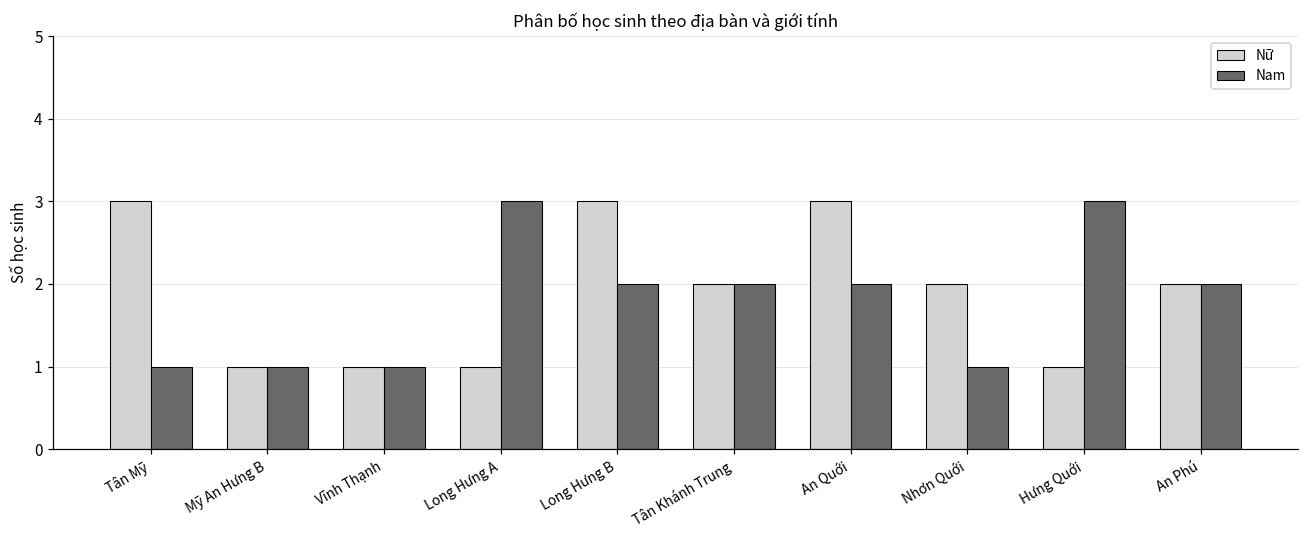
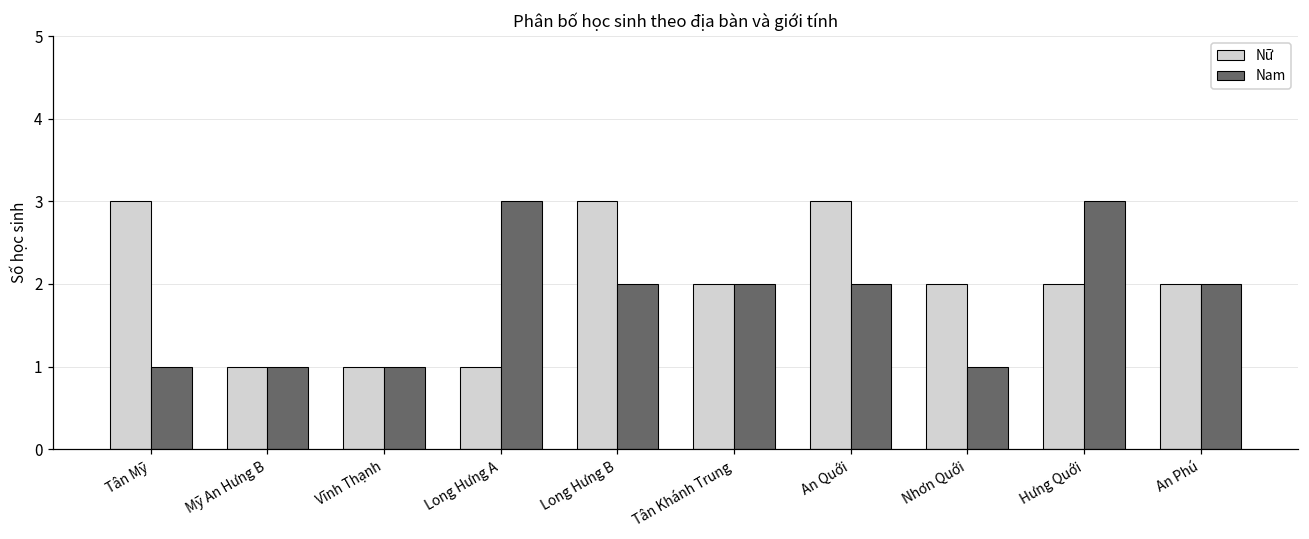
  {
    "Nữ": {
      "Tân Mỹ": 3,
      "Mỹ An Hưng B": 1,
      "Vĩnh Thạnh": 1,
      "Long Hưng A": 1,
      "Long Hưng B": 3,
      "Tân Khánh Trung": 2,
      "An Quới": 3,
      "Nhơn Quới": 2,
-     "Hưng Quới": 1,
+     "Hưng Quới": 2,
      "An Phú": 2
    },
    "Nam": {
      "Tân Mỹ": 1,
      "Mỹ An Hưng B": 1,
      "Vĩnh Thạnh": 1,
      "Long Hưng A": 3,
      "Long Hưng B": 2,
      "Tân Khánh Trung": 2,
      "An Quới": 2,
      "Nhơn Quới": 1,
      "Hưng Quới": 3,
      "An Phú": 2
    }
  }
